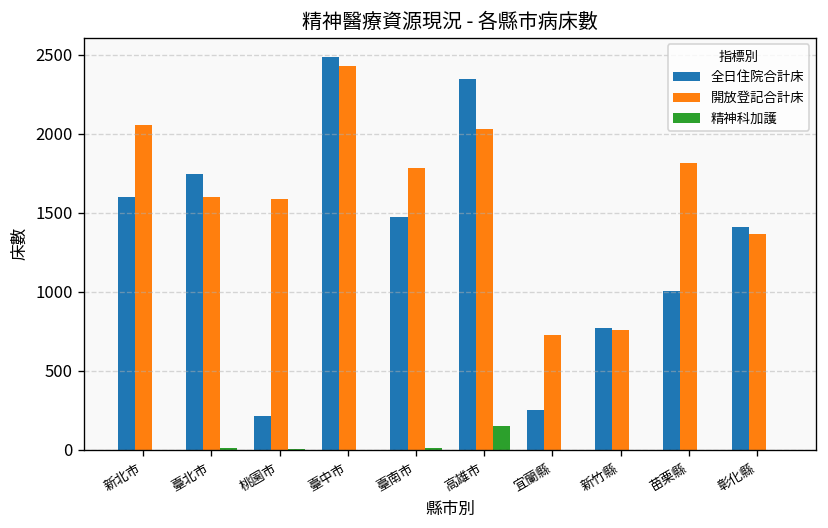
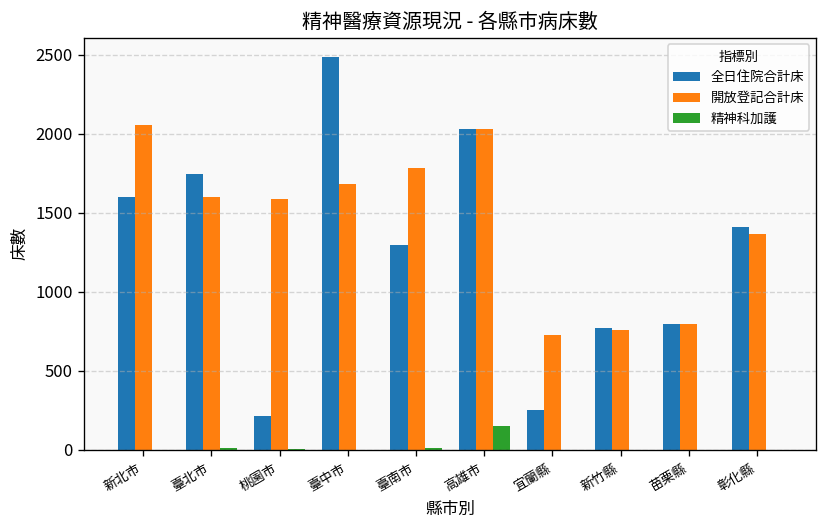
  {
    "全日住院合計床": {
      "新北市": 1600,
      "臺北市": 1750,
      "桃園市": 210,
      "臺中市": 2490,
-     "臺南市": 1470,
-     "高雄市": 2350,
+     "臺南市": 1300,
+     "高雄市": 2030,
      "宜蘭縣": 250,
      "新竹縣": 770,
-     "苗栗縣": 1010,
+     "苗栗縣": 800,
      "彰化縣": 1410
    },
    "開放登記合計床": {
      "新北市": 2050,
      "臺北市": 1600,
      "桃園市": 1590,
-     "臺中市": 2430,
+     "臺中市": 1680,
      "臺南市": 1790,
      "高雄市": 2030,
      "宜蘭縣": 730,
      "新竹縣": 760,
-     "苗栗縣": 1810,
+     "苗栗縣": 800,
      "彰化縣": 1370
    },
    "精神科加護": {
      "新北市": 0,
      "臺中市": 0,
      "高雄市": 150,
      "宜蘭縣": 0,
      "新竹縣": 0,
      "苗栗縣": 0,
      "彰化縣": 0
    }
  }
